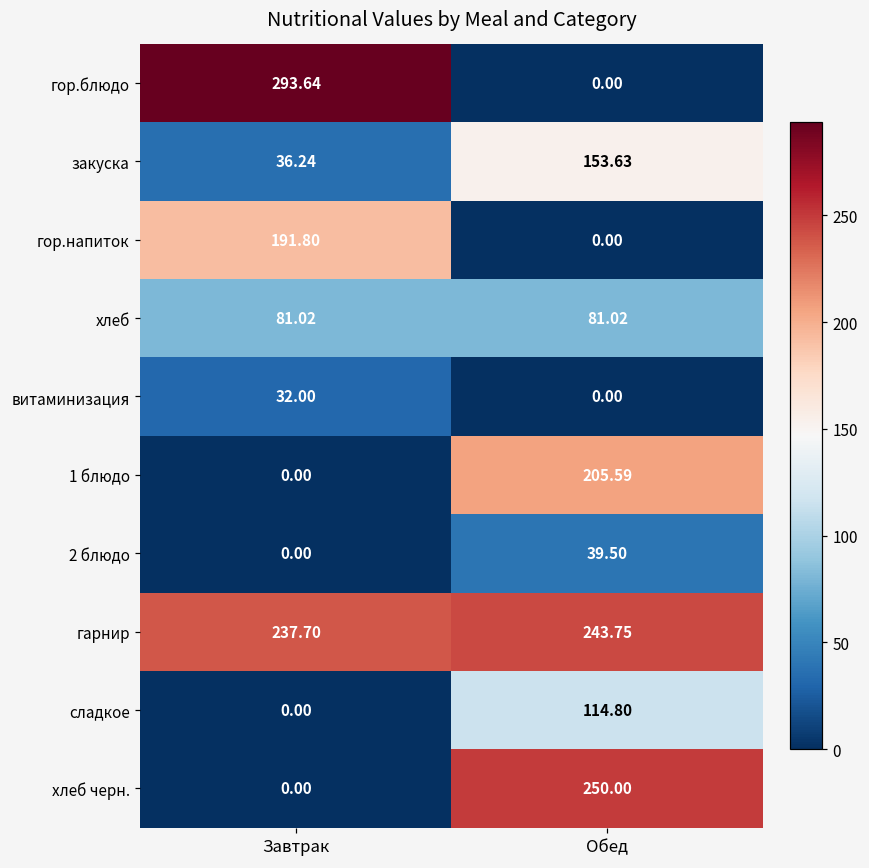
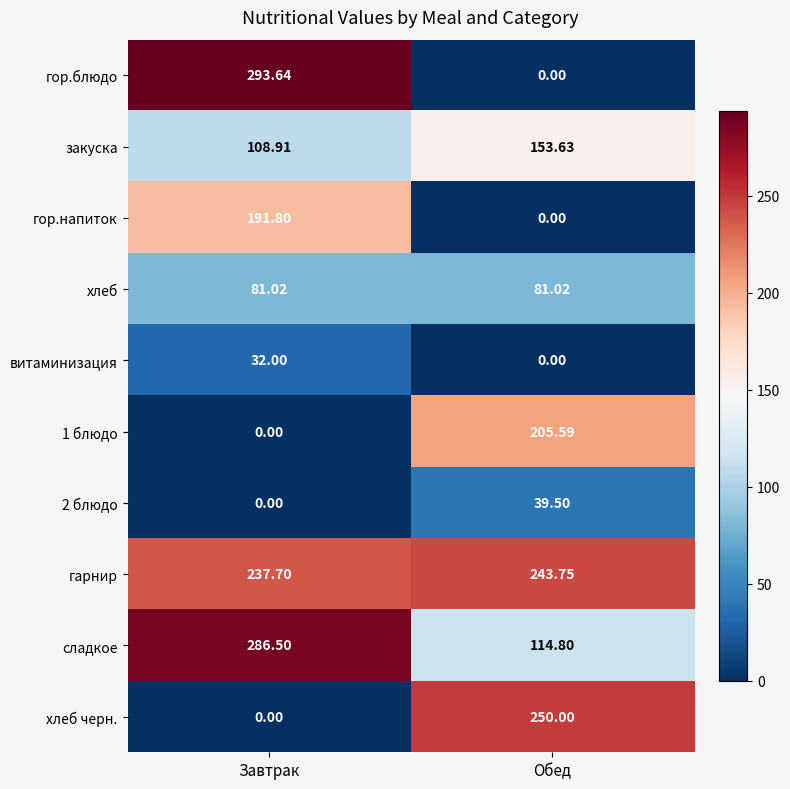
  {
    "гор.блюдо": {
      "Завтрак": 293.64,
      "Обед": 0.00
    },
    "закуска": {
-     "Завтрак": 36.24,
+     "Завтрак": 108.91,
      "Обед": 153.63
    },
    "гор.напиток": {
      "Завтрак": 191.80,
      "Обед": 0.00
    },
    "хлеб": {
      "Завтрак": 81.02,
      "Обед": 81.02
    },
    "витаминизация": {
      "Завтрак": 32.00,
      "Обед": 0.00
    },
    "1 блюдо": {
      "Завтрак": 0.00,
      "Обед": 205.59
    },
    "2 блюдо": {
      "Завтрак": 0.00,
      "Обед": 39.50
    },
    "гарнир": {
      "Завтрак": 237.70,
      "Обед": 243.75
    },
    "сладкое": {
-     "Завтрак": 0.00,
+     "Завтрак": 286.50,
      "Обед": 114.80
    },
    "хлеб черн.": {
      "Завтрак": 0.00,
      "Обед": 250.00
    }
  }
